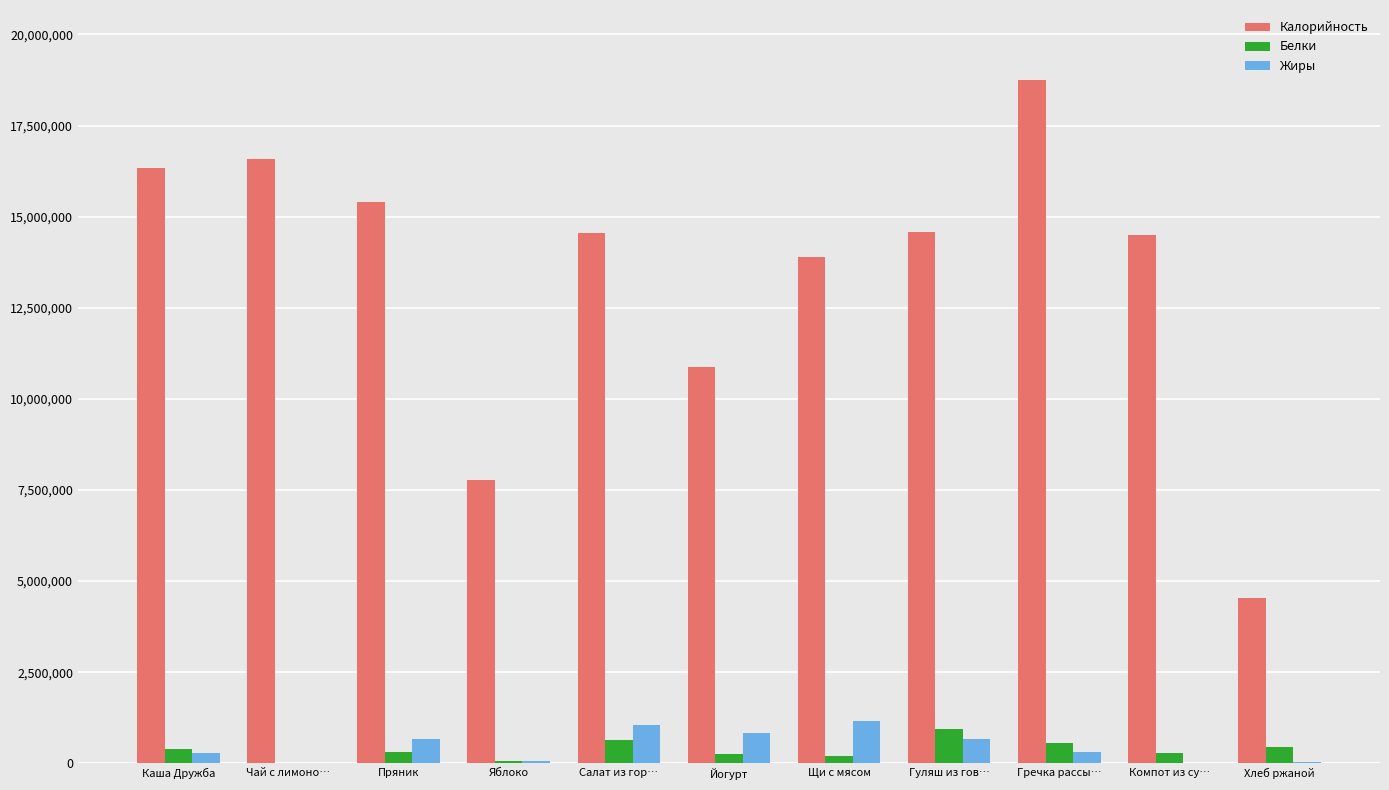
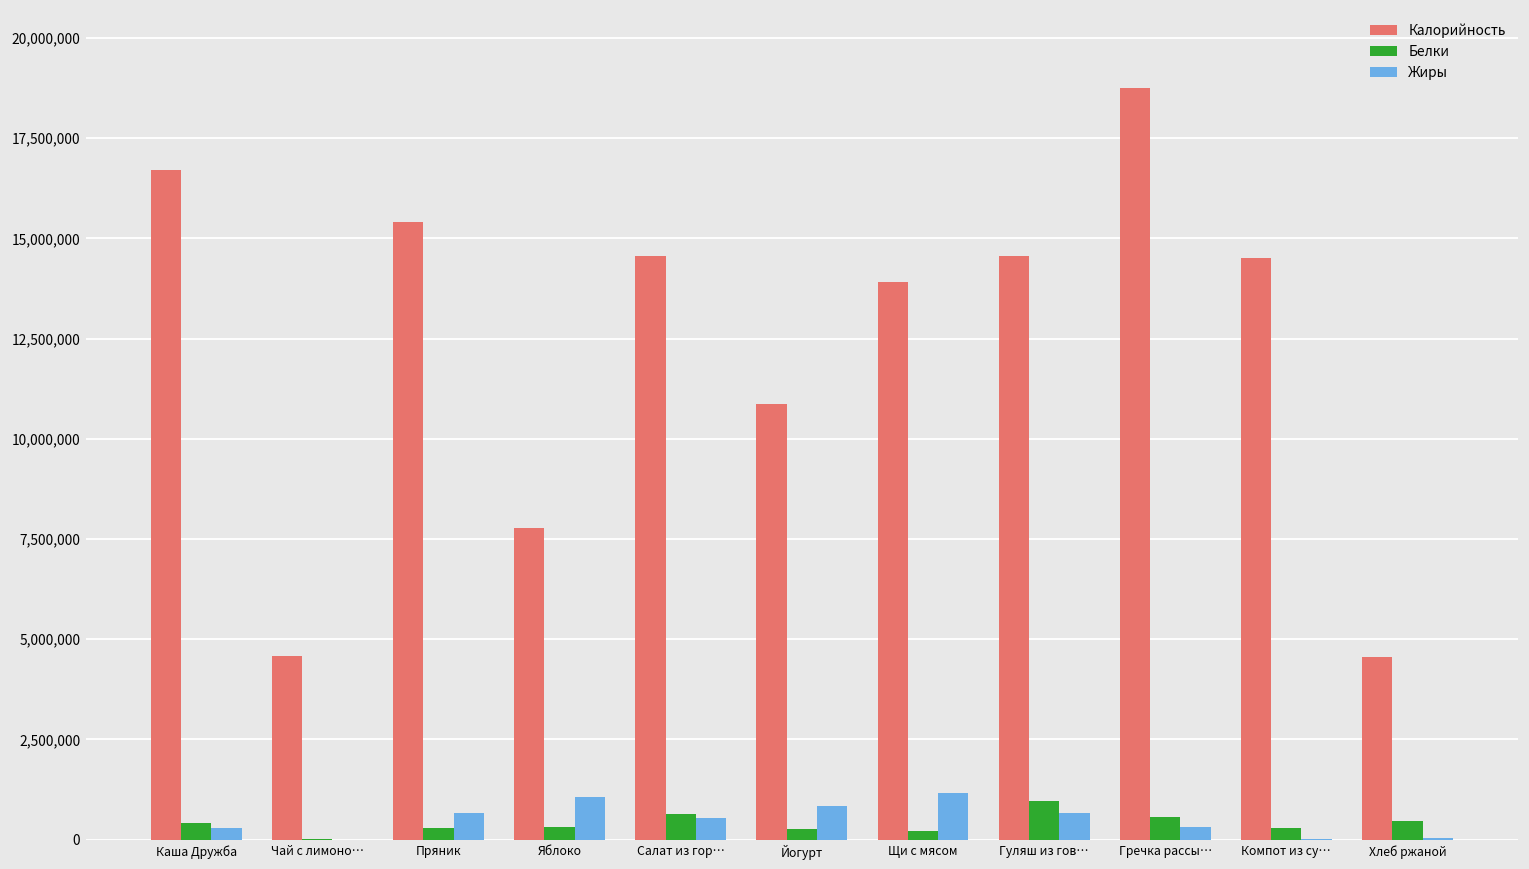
  {
    "Калорийность": {
-     "Каша Дружба": "16,300,000",
-     "Чай с лимоно…": "16,600,000",
+     "Каша Дружба": "16,700,000",
+     "Чай с лимоно…": "4,600,000",
      "Пряник": "15,400,000",
      "Яблоко": "7,800,000",
      "Салат из гор…": "14,600,000",
      "Йогурт": "10,900,000",
      "Щи с мясом": "13,900,000",
      "Гуляш из гов…": "14,600,000",
      "Гречка рассы…": "18,700,000",
      "Компот из су…": "14,500,000",
      "Хлеб ржаной": "4,500,000"
    },
    "Белки": {
      "Каша Дружба": "400,000",
      "Пряник": "300,000",
-     "Яблоко": "100,000",
+     "Яблоко": "300,000",
      "Салат из гор…": "600,000",
      "Йогурт": "300,000",
      "Щи с мясом": "200,000",
      "Гуляш из гов…": "1,000,000",
      "Гречка рассы…": "600,000",
      "Компот из су…": "300,000",
      "Хлеб ржаной": "500,000"
    },
    "Жиры": {
      "Каша Дружба": "300,000",
      "Пряник": "700,000",
-     "Яблоко": "100,000",
-     "Салат из гор…": "1,100,000",
+     "Яблоко": "1,100,000",
+     "Салат из гор…": "500,000",
      "Йогурт": "800,000",
      "Щи с мясом": "1,200,000",
      "Гуляш из гов…": "700,000",
      "Гречка рассы…": "300,000"
    }
  }
